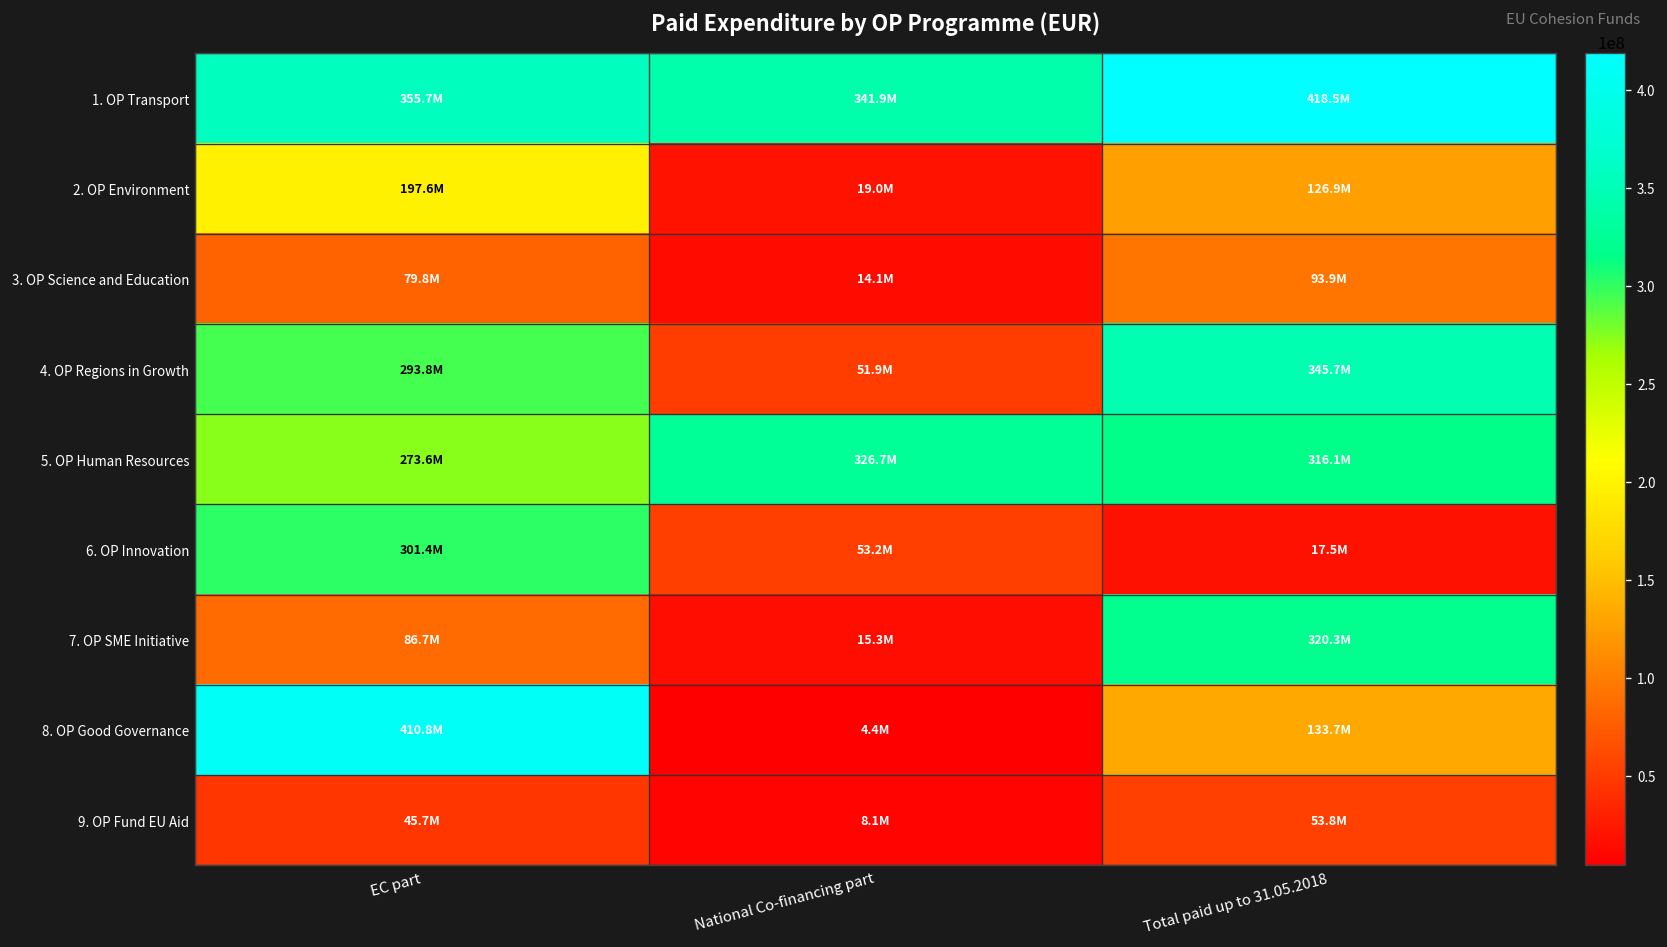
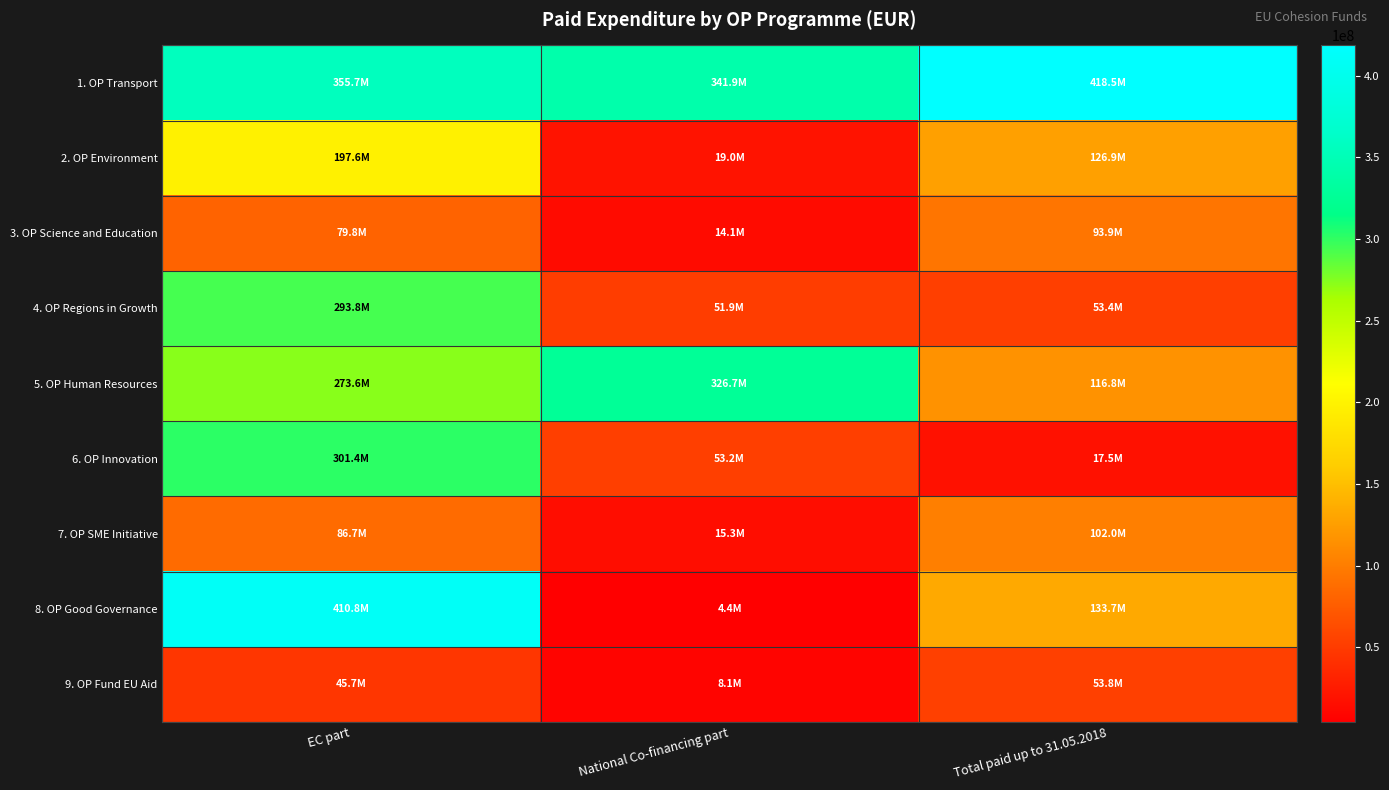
  {
    "1. OP Transport": {
      "EC part": "355.7M",
      "National Co-financing part": "341.9M",
      "Total paid up to 31.05.2018": "418.5M"
    },
    "2. OP Environment": {
      "EC part": "197.6M",
      "National Co-financing part": "19.0M",
      "Total paid up to 31.05.2018": "126.9M"
    },
    "3. OP Science and Education": {
      "EC part": "79.8M",
      "National Co-financing part": "14.1M",
      "Total paid up to 31.05.2018": "93.9M"
    },
    "4. OP Regions in Growth": {
      "EC part": "293.8M",
      "National Co-financing part": "51.9M",
-     "Total paid up to 31.05.2018": "345.7M"
+     "Total paid up to 31.05.2018": "53.4M"
    },
    "5. OP Human Resources": {
      "EC part": "273.6M",
      "National Co-financing part": "326.7M",
-     "Total paid up to 31.05.2018": "316.1M"
+     "Total paid up to 31.05.2018": "116.8M"
    },
    "6. OP Innovation": {
      "EC part": "301.4M",
      "National Co-financing part": "53.2M",
      "Total paid up to 31.05.2018": "17.5M"
    },
    "7. OP SME Initiative": {
      "EC part": "86.7M",
      "National Co-financing part": "15.3M",
-     "Total paid up to 31.05.2018": "320.3M"
+     "Total paid up to 31.05.2018": "102.0M"
    },
    "8. OP Good Governance": {
      "EC part": "410.8M",
      "National Co-financing part": "4.4M",
      "Total paid up to 31.05.2018": "133.7M"
    },
    "9. OP Fund EU Aid": {
      "EC part": "45.7M",
      "National Co-financing part": "8.1M",
      "Total paid up to 31.05.2018": "53.8M"
    }
  }
